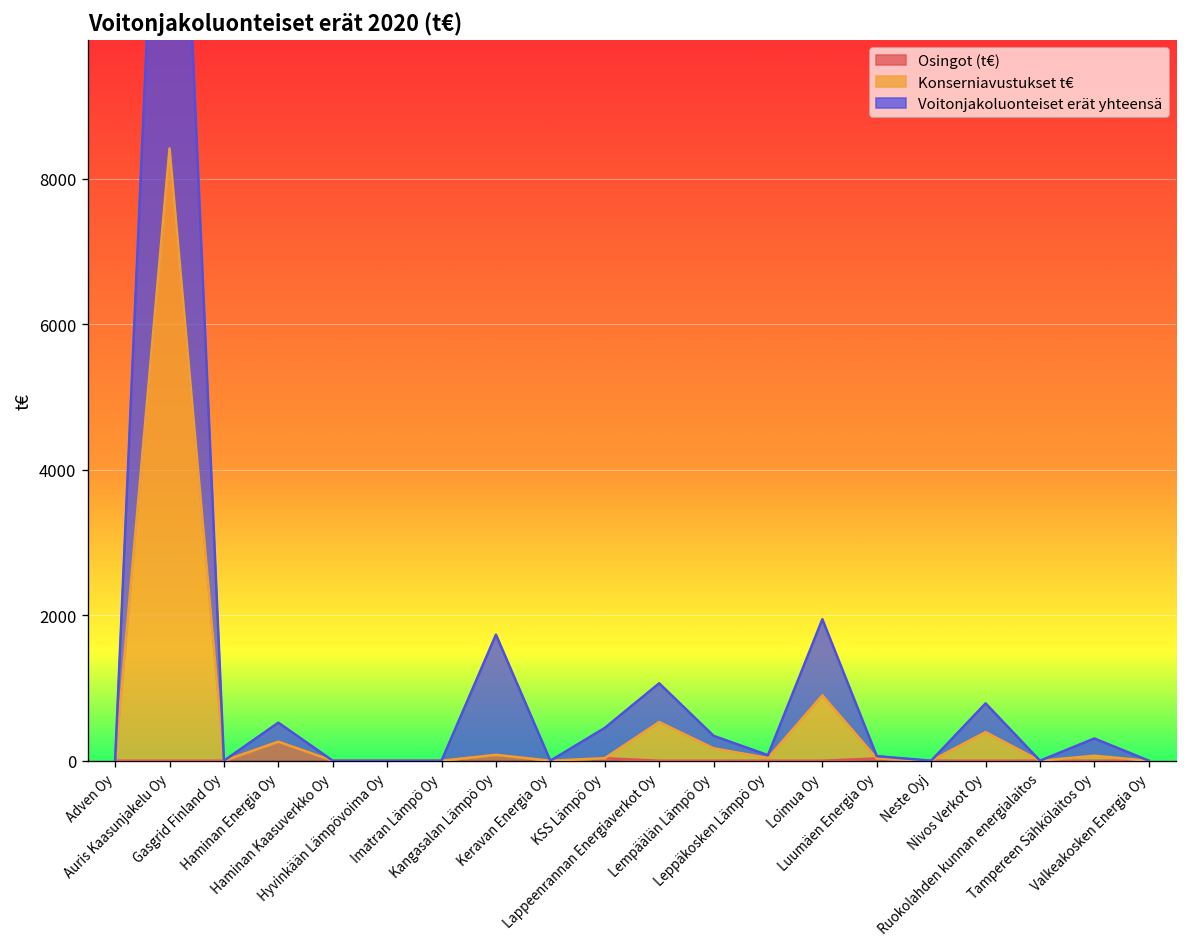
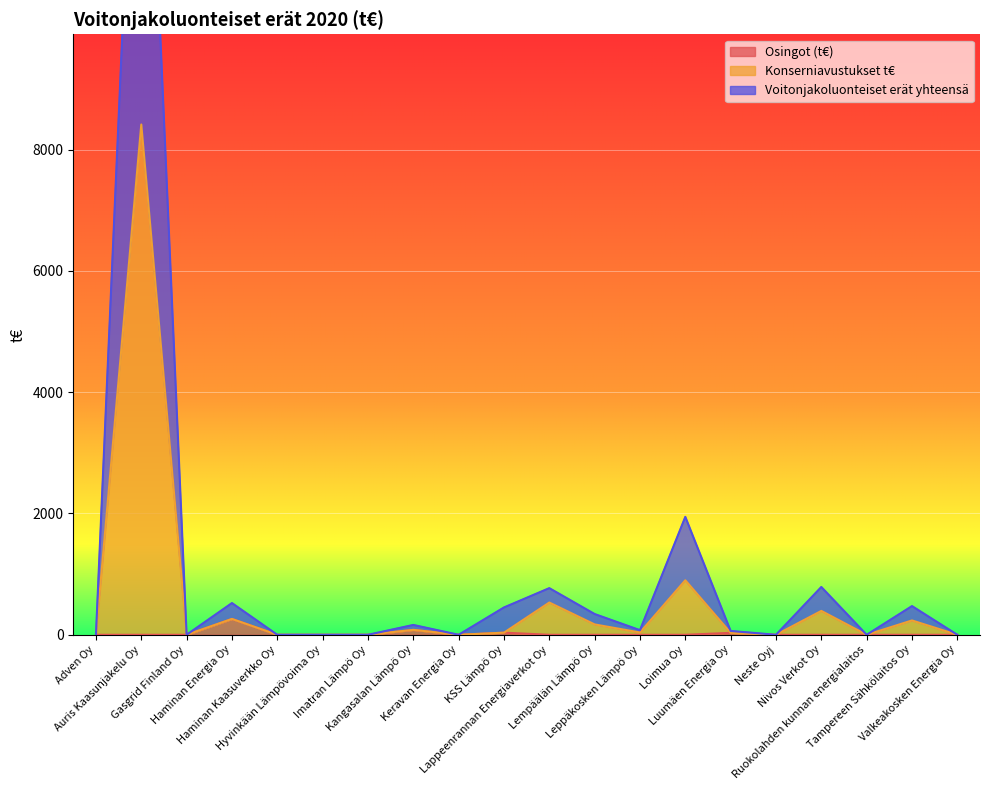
  {
    "Osingot (t€)": {
      "Auris Kaasunjakelu Oy": 0,
      "Lappeenrannan Energiaverkot Oy": 0,
      "Lempäälän Lämpö Oy": 0,
      "Loimua Oy": 0,
      "Nivos Verkot Oy": 0,
      "Tampereen Sähkölaitos Oy": 0
    },
    "Konserniavustukset t€": {
      "Auris Kaasunjakelu Oy": 8400,
      "Lappeenrannan Energiaverkot Oy": 500,
      "Lempäälän Lämpö Oy": 200,
      "Loimua Oy": 900,
      "Nivos Verkot Oy": 400,
-     "Tampereen Sähkölaitos Oy": 100
+     "Tampereen Sähkölaitos Oy": 200
    },
    "Voitonjakoluonteiset erät yhteensä": {
      "Haminan Energia Oy": 300,
-     "Kangasalan Lämpö Oy": 1700,
+     "Kangasalan Lämpö Oy": 100,
      "KSS Lämpö Oy": 400,
-     "Lappeenrannan Energiaverkot Oy": 500,
+     "Lappeenrannan Energiaverkot Oy": 200,
      "Lempäälän Lämpö Oy": 200,
      "Loimua Oy": 1000,
      "Nivos Verkot Oy": 400,
      "Tampereen Sähkölaitos Oy": 200
    }
  }
